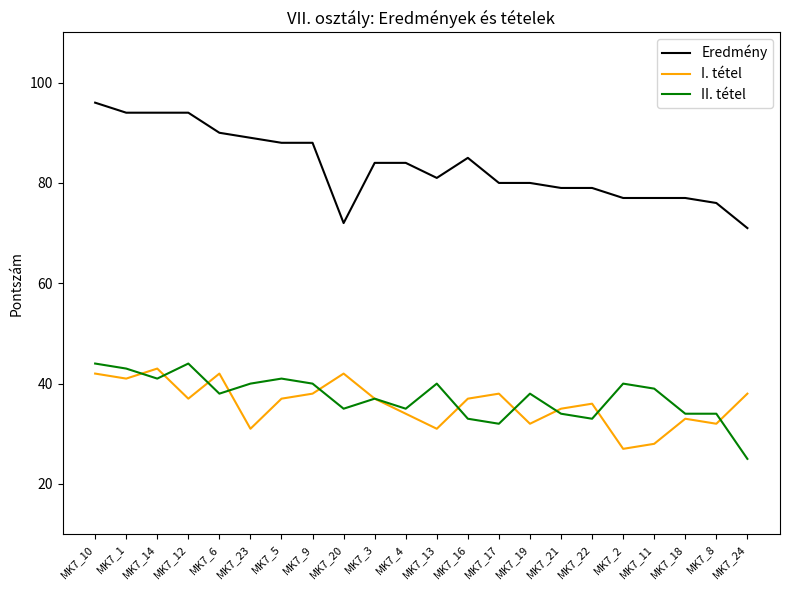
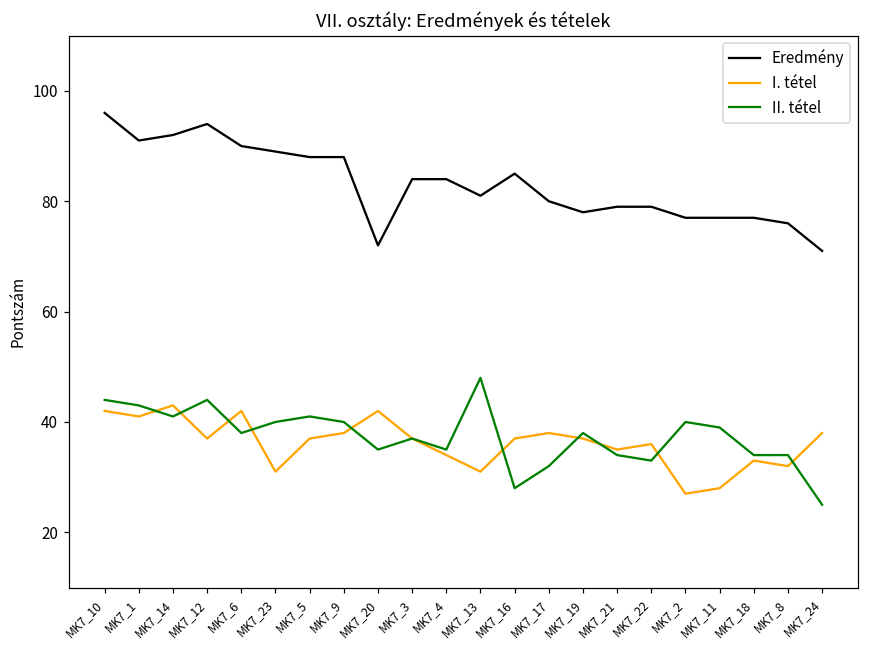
  {
    "Eredmény": {
      "MK7_10": 96,
-     "MK7_1": 94,
-     "MK7_14": 94,
+     "MK7_1": 91,
+     "MK7_14": 92,
      "MK7_12": 94,
      "MK7_6": 90,
      "MK7_23": 89,
      "MK7_5": 88,
      "MK7_9": 88,
      "MK7_20": 72,
      "MK7_3": 84,
      "MK7_4": 84,
      "MK7_13": 81,
      "MK7_16": 85,
      "MK7_17": 80,
-     "MK7_19": 80,
+     "MK7_19": 78,
      "MK7_21": 79,
      "MK7_22": 79,
      "MK7_2": 77,
      "MK7_11": 77,
      "MK7_18": 77,
      "MK7_8": 76,
      "MK7_24": 71
    },
    "I. tétel": {
      "MK7_10": 42,
      "MK7_1": 41,
      "MK7_14": 43,
      "MK7_12": 37,
      "MK7_6": 42,
      "MK7_23": 31,
      "MK7_5": 37,
      "MK7_9": 38,
      "MK7_20": 42,
      "MK7_4": 34,
      "MK7_13": 31,
      "MK7_16": 37,
      "MK7_17": 38,
-     "MK7_19": 32,
+     "MK7_19": 37,
      "MK7_21": 35,
      "MK7_22": 36,
      "MK7_2": 27,
      "MK7_11": 28,
      "MK7_18": 33,
      "MK7_8": 32,
      "MK7_24": 38
    },
    "II. tétel": {
      "MK7_10": 44,
      "MK7_1": 43,
      "MK7_14": 41,
      "MK7_12": 44,
      "MK7_6": 38,
      "MK7_23": 40,
      "MK7_5": 41,
      "MK7_9": 40,
      "MK7_20": 35,
      "MK7_4": 35,
-     "MK7_13": 40,
-     "MK7_16": 33,
+     "MK7_13": 48,
+     "MK7_16": 28,
      "MK7_17": 32,
      "MK7_19": 38,
      "MK7_21": 34,
      "MK7_22": 33,
      "MK7_2": 40,
      "MK7_11": 39,
      "MK7_18": 34,
      "MK7_8": 34,
      "MK7_24": 25
    }
  }
